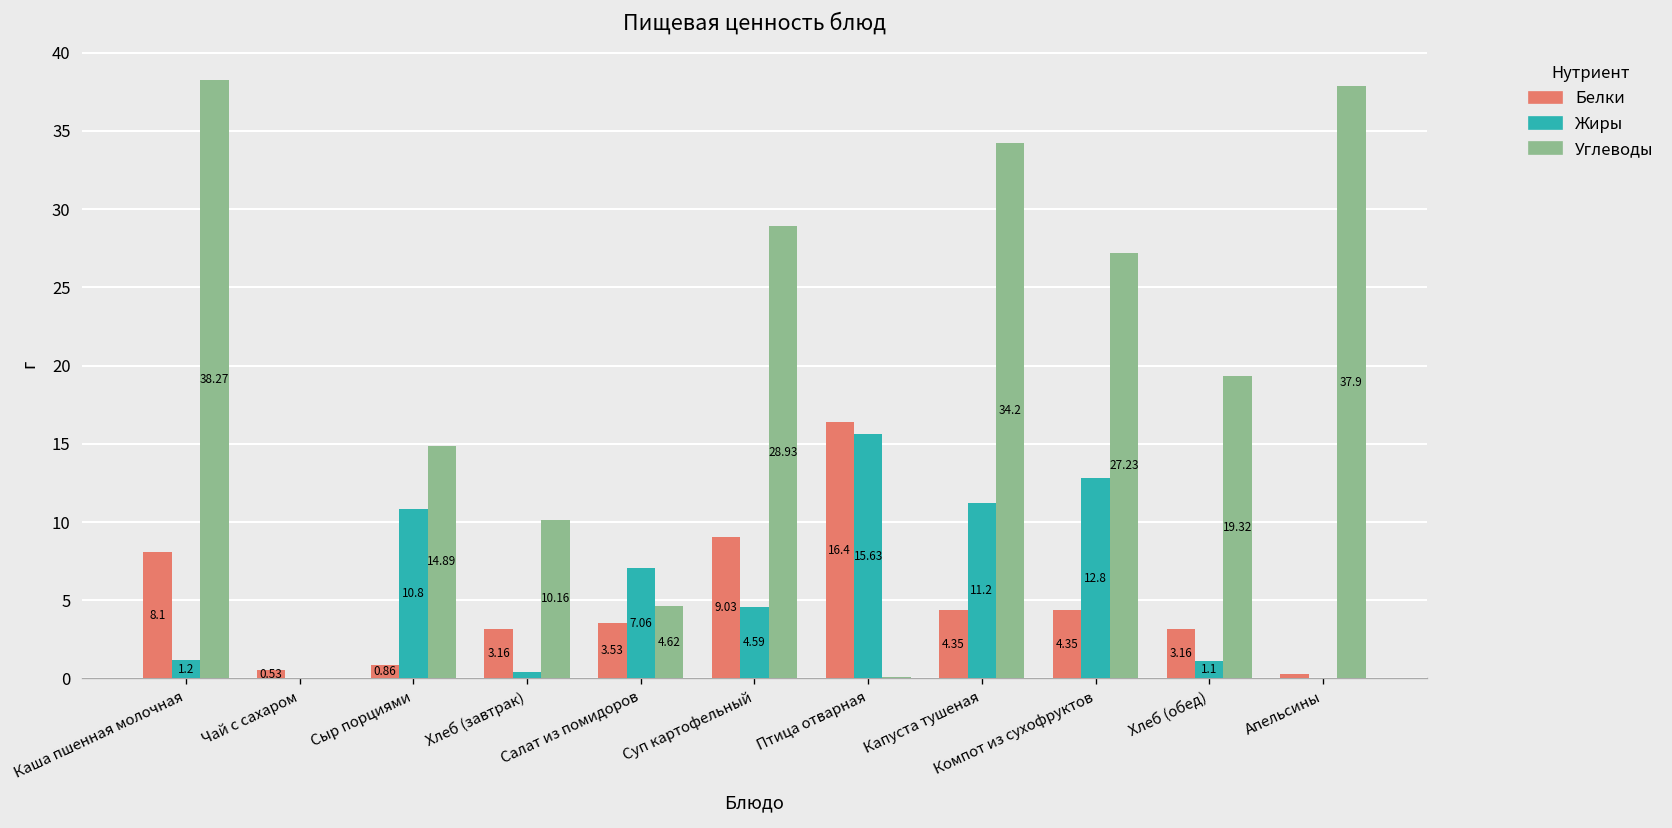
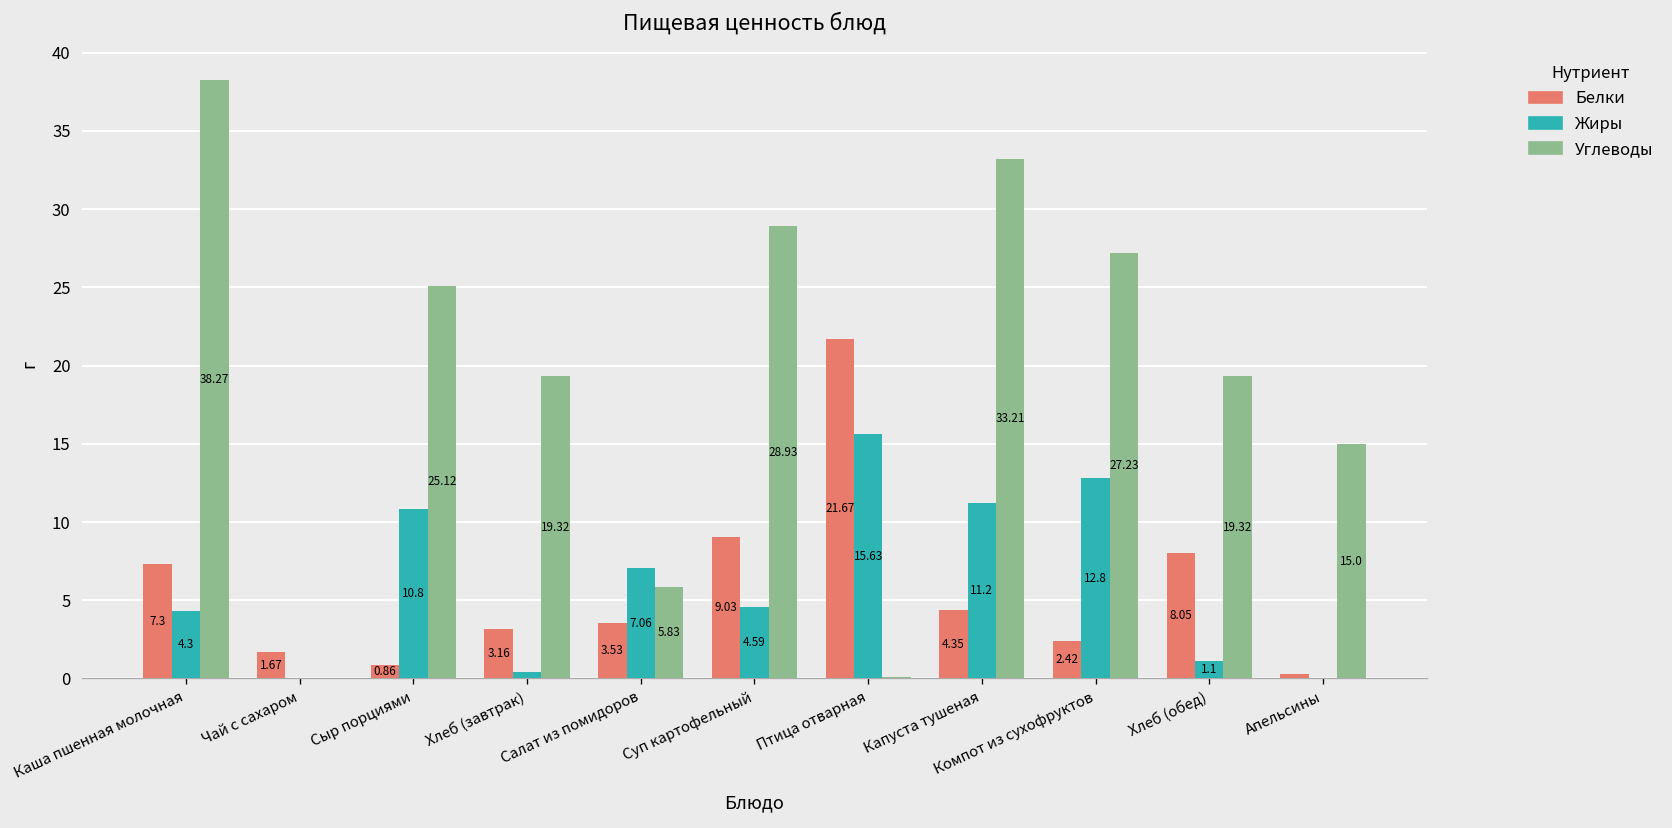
  {
    "Белки": {
-     "Каша пшенная молочная": 8.1,
-     "Чай с сахаром": 0.53,
+     "Каша пшенная молочная": 7.3,
+     "Чай с сахаром": 1.67,
      "Сыр порциями": 0.86,
      "Хлеб (завтрак)": 3.16,
      "Салат из помидоров": 3.53,
      "Суп картофельный": 9.03,
-     "Птица отварная": 16.4,
+     "Птица отварная": 21.67,
      "Капуста тушеная": 4.35,
-     "Компот из сухофруктов": 4.35,
-     "Хлеб (обед)": 3.16
+     "Компот из сухофруктов": 2.42,
+     "Хлеб (обед)": 8.05
    },
    "Жиры": {
-     "Каша пшенная молочная": 1.2,
+     "Каша пшенная молочная": 4.3,
      "Сыр порциями": 10.8,
      "Салат из помидоров": 7.06,
      "Суп картофельный": 4.59,
      "Птица отварная": 15.63,
      "Капуста тушеная": 11.2,
      "Компот из сухофруктов": 12.8,
      "Хлеб (обед)": 1.1
    },
    "Углеводы": {
      "Каша пшенная молочная": 38.27,
-     "Сыр порциями": 14.89,
-     "Хлеб (завтрак)": 10.16,
-     "Салат из помидоров": 4.62,
+     "Сыр порциями": 25.12,
+     "Хлеб (завтрак)": 19.32,
+     "Салат из помидоров": 5.83,
      "Суп картофельный": 28.93,
-     "Капуста тушеная": 34.2,
+     "Капуста тушеная": 33.21,
      "Компот из сухофруктов": 27.23,
      "Хлеб (обед)": 19.32,
-     "Апельсины": 37.9
+     "Апельсины": 15.0
    }
  }
